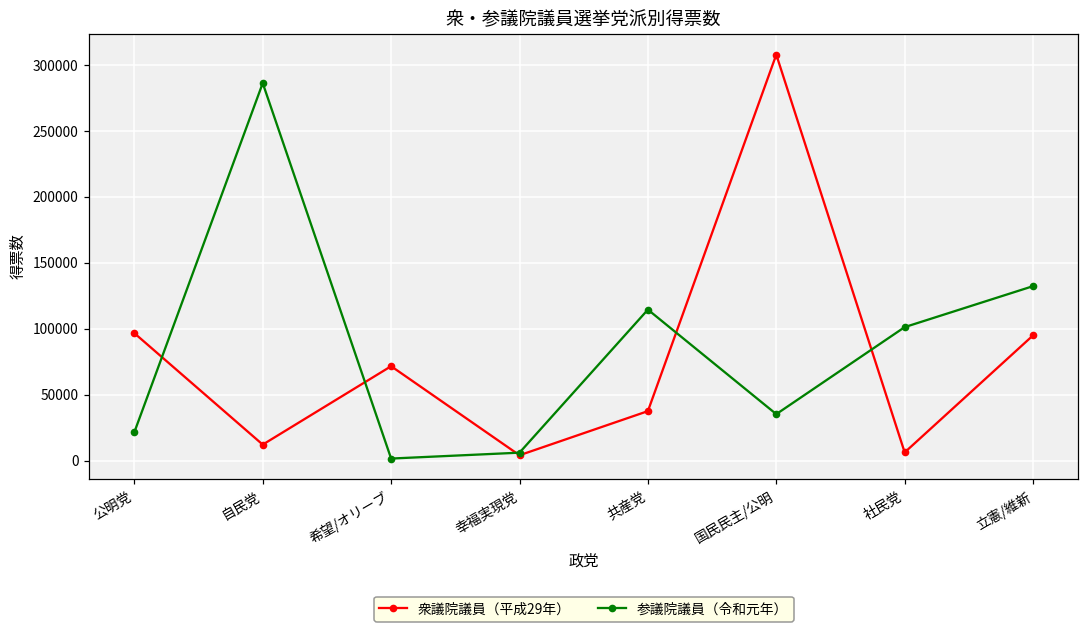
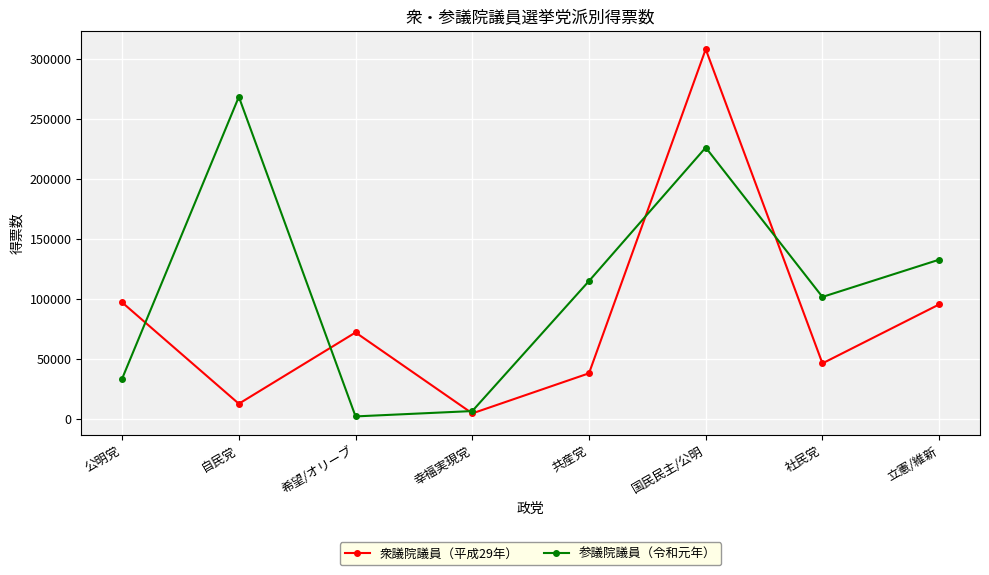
  {
    "衆議院議員（平成29年）": {
      "公明党": 97000,
      "自民党": 12000,
      "希望/オリーブ": 72000,
      "共産党": 38000,
      "国民民主/公明": 308000,
-     "社民党": 6000,
+     "社民党": 46000,
      "立憲/維新": 95000
    },
    "参議院議員（令和元年）": {
-     "公明党": 22000,
-     "自民党": 286000,
+     "公明党": 33000,
+     "自民党": 268000,
      "希望/オリーブ": 2000,
      "共産党": 115000,
-     "国民民主/公明": 35000,
+     "国民民主/公明": 226000,
      "社民党": 101000,
      "立憲/維新": 132000
    }
  }
